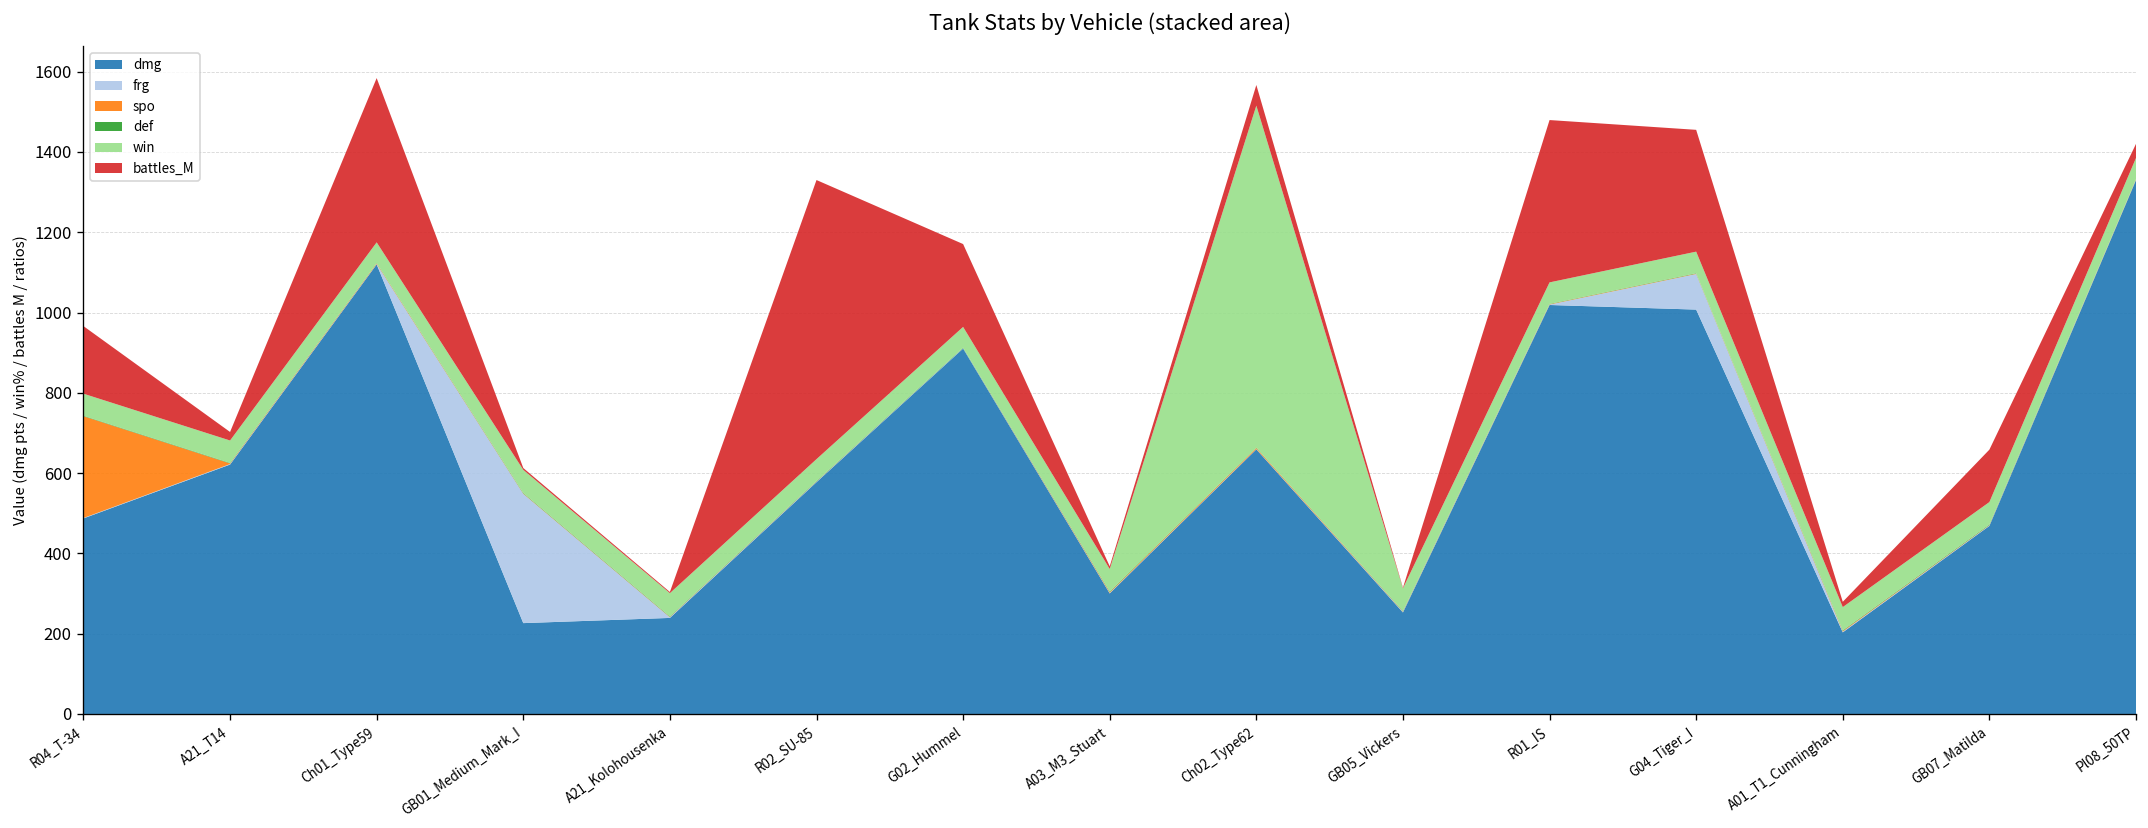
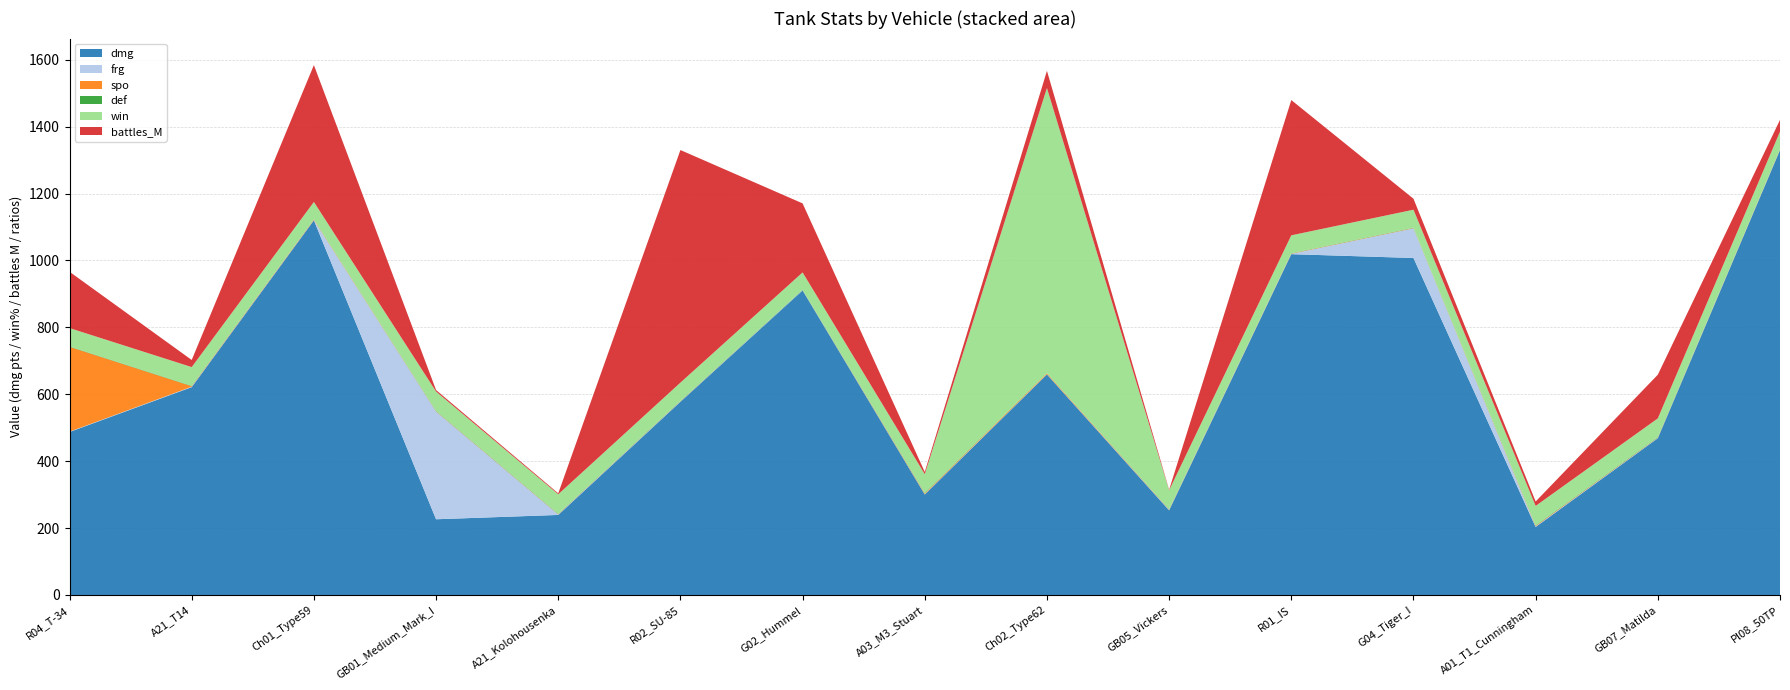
  {
    "dmg": {
      "GB01_Medium_Mark_I": 230,
      "G04_Tiger_I": 1010
    },
    "win": {
      "R04_T-34": 50,
      "A21_T14": 60,
      "Ch01_Type59": 50,
      "R02_SU-85": 50,
      "G02_Hummel": 50,
      "Ch02_Type62": 850,
      "R01_IS": 50,
      "G04_Tiger_I": 50,
      "A01_T1_Cunningham": 60,
      "GB07_Matilda": 60,
      "Pl08_50TP": 50
    },
    "battles_M": {
      "R04_T-34": 170,
      "A21_T14": 20,
      "Ch01_Type59": 410,
      "R02_SU-85": 700,
      "G02_Hummel": 210,
      "Ch02_Type62": 50,
      "R01_IS": 400,
-     "G04_Tiger_I": 300,
+     "G04_Tiger_I": 30,
      "A01_T1_Cunningham": 10,
      "GB07_Matilda": 130,
      "Pl08_50TP": 40
    }
  }
